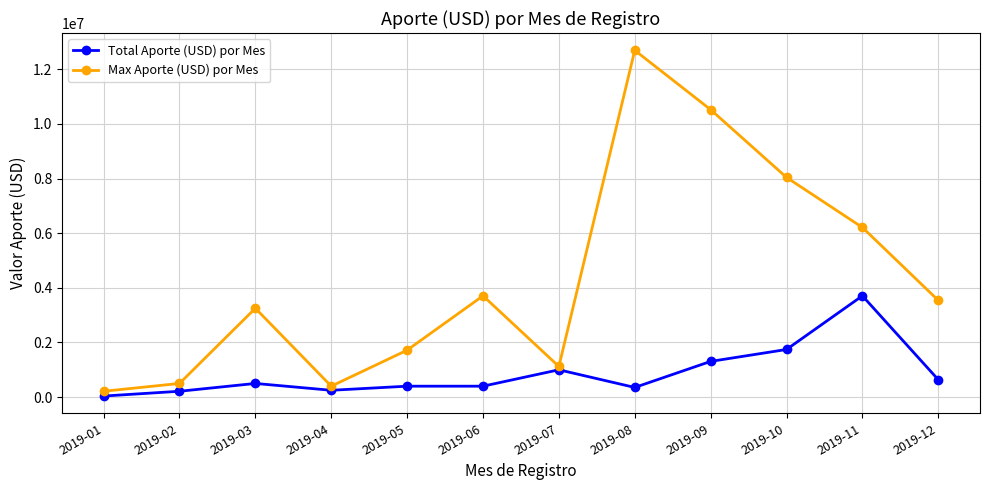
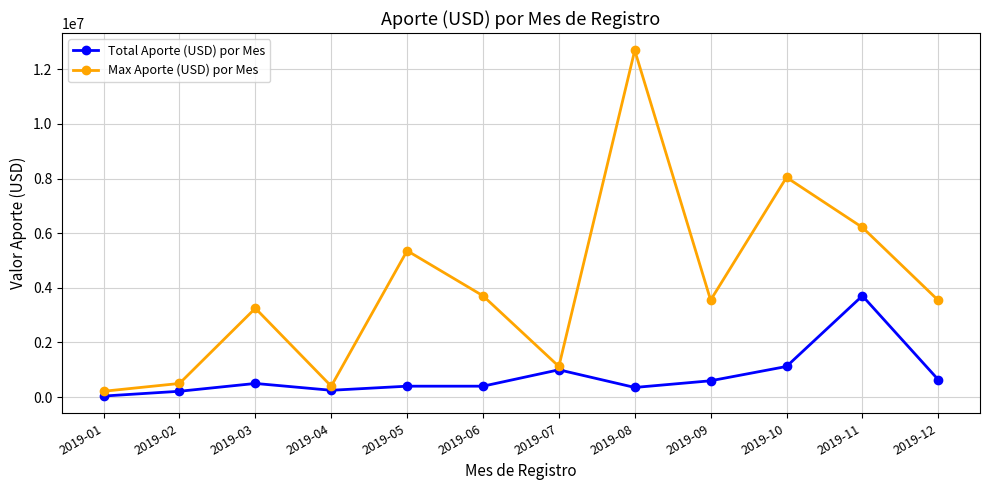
  {
    "Total Aporte (USD) por Mes": {
      "2019-01": 0,
      "2019-02": 200000,
      "2019-03": 500000,
      "2019-04": 300000,
      "2019-05": 400000,
      "2019-06": 400000,
      "2019-07": 1000000,
      "2019-08": 400000,
-     "2019-09": 1300000,
-     "2019-10": 1700000,
+     "2019-09": 600000,
+     "2019-10": 1100000,
      "2019-11": 3700000,
      "2019-12": 600000
    },
    "Max Aporte (USD) por Mes": {
      "2019-01": 200000,
      "2019-02": 500000,
      "2019-03": 3300000,
      "2019-04": 400000,
-     "2019-05": 1700000,
+     "2019-05": 5400000,
      "2019-06": 3700000,
      "2019-07": 1100000,
      "2019-08": 12700000,
-     "2019-09": 10500000,
+     "2019-09": 3600000,
      "2019-10": 8000000,
      "2019-11": 6200000,
      "2019-12": 3500000
    }
  }
